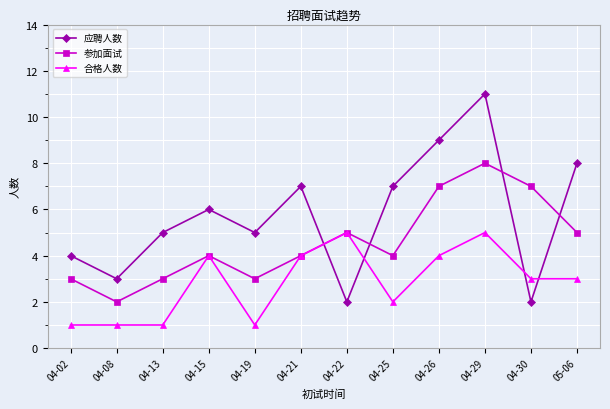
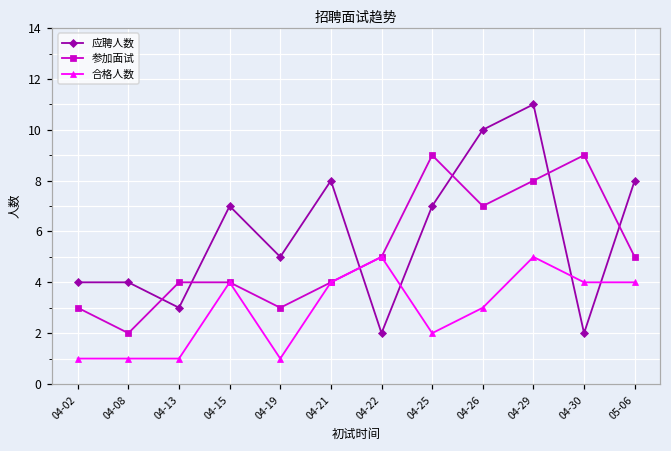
  {
    "应聘人数": {
      "04-02": 4,
-     "04-08": 3,
-     "04-13": 5,
-     "04-15": 6,
+     "04-08": 4,
+     "04-13": 3,
+     "04-15": 7,
      "04-19": 5,
-     "04-21": 7,
+     "04-21": 8,
      "04-22": 2,
      "04-25": 7,
-     "04-26": 9,
+     "04-26": 10,
      "04-29": 11,
      "04-30": 2,
      "05-06": 8
    },
    "参加面试": {
      "04-02": 3,
      "04-08": 2,
-     "04-13": 3,
+     "04-13": 4,
      "04-19": 3,
-     "04-25": 4,
+     "04-25": 9,
      "04-26": 7,
      "04-29": 8,
-     "04-30": 7,
+     "04-30": 9,
      "05-06": 5
    },
    "合格人数": {
      "04-02": 1,
      "04-08": 1,
      "04-13": 1,
      "04-19": 1,
      "04-25": 2,
-     "04-26": 4,
+     "04-26": 3,
      "04-29": 5,
-     "04-30": 3,
-     "05-06": 3
+     "04-30": 4,
+     "05-06": 4
    }
  }
